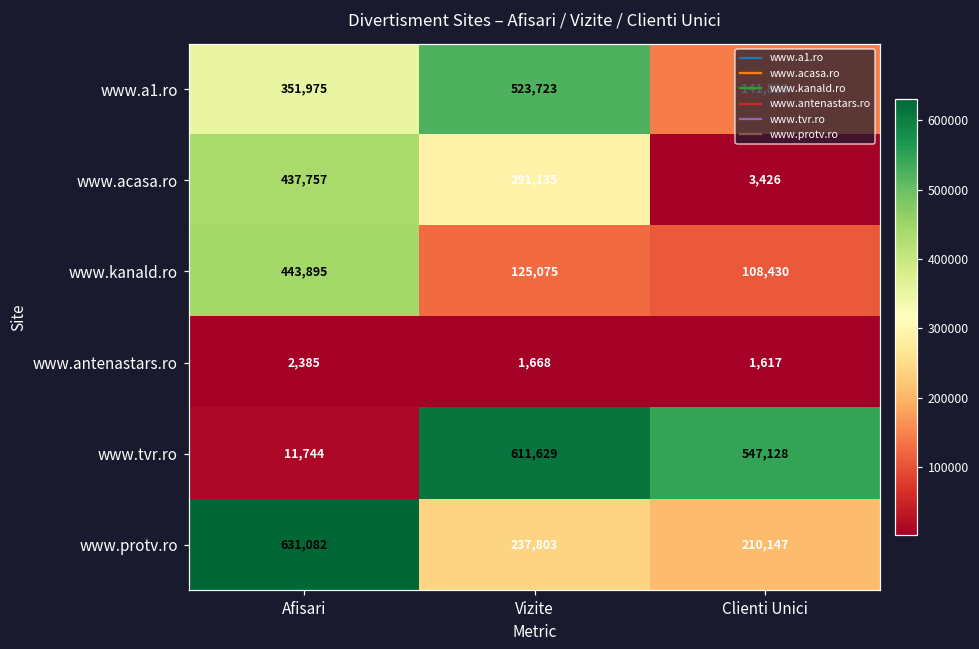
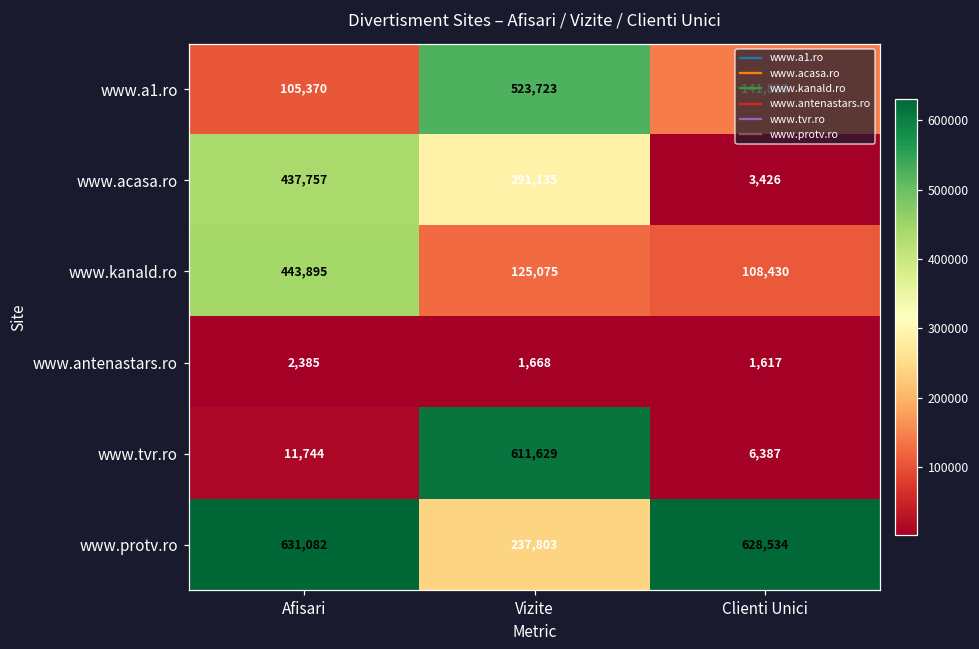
  {
    "www.a1.ro": {
-     "Afisari": "351,975",
+     "Afisari": "105,370",
      "Vizite": "523,723"
    },
    "www.acasa.ro": {
      "Afisari": "437,757",
      "Vizite": "291,135",
      "Clienti Unici": "3,426"
    },
    "www.kanald.ro": {
      "Afisari": "443,895",
      "Vizite": "125,075",
      "Clienti Unici": "108,430"
    },
    "www.antenastars.ro": {
      "Afisari": "2,385",
      "Vizite": "1,668",
      "Clienti Unici": "1,617"
    },
    "www.tvr.ro": {
      "Afisari": "11,744",
      "Vizite": "611,629",
-     "Clienti Unici": "547,128"
+     "Clienti Unici": "6,387"
    },
    "www.protv.ro": {
      "Afisari": "631,082",
      "Vizite": "237,803",
-     "Clienti Unici": "210,147"
+     "Clienti Unici": "628,534"
    }
  }
